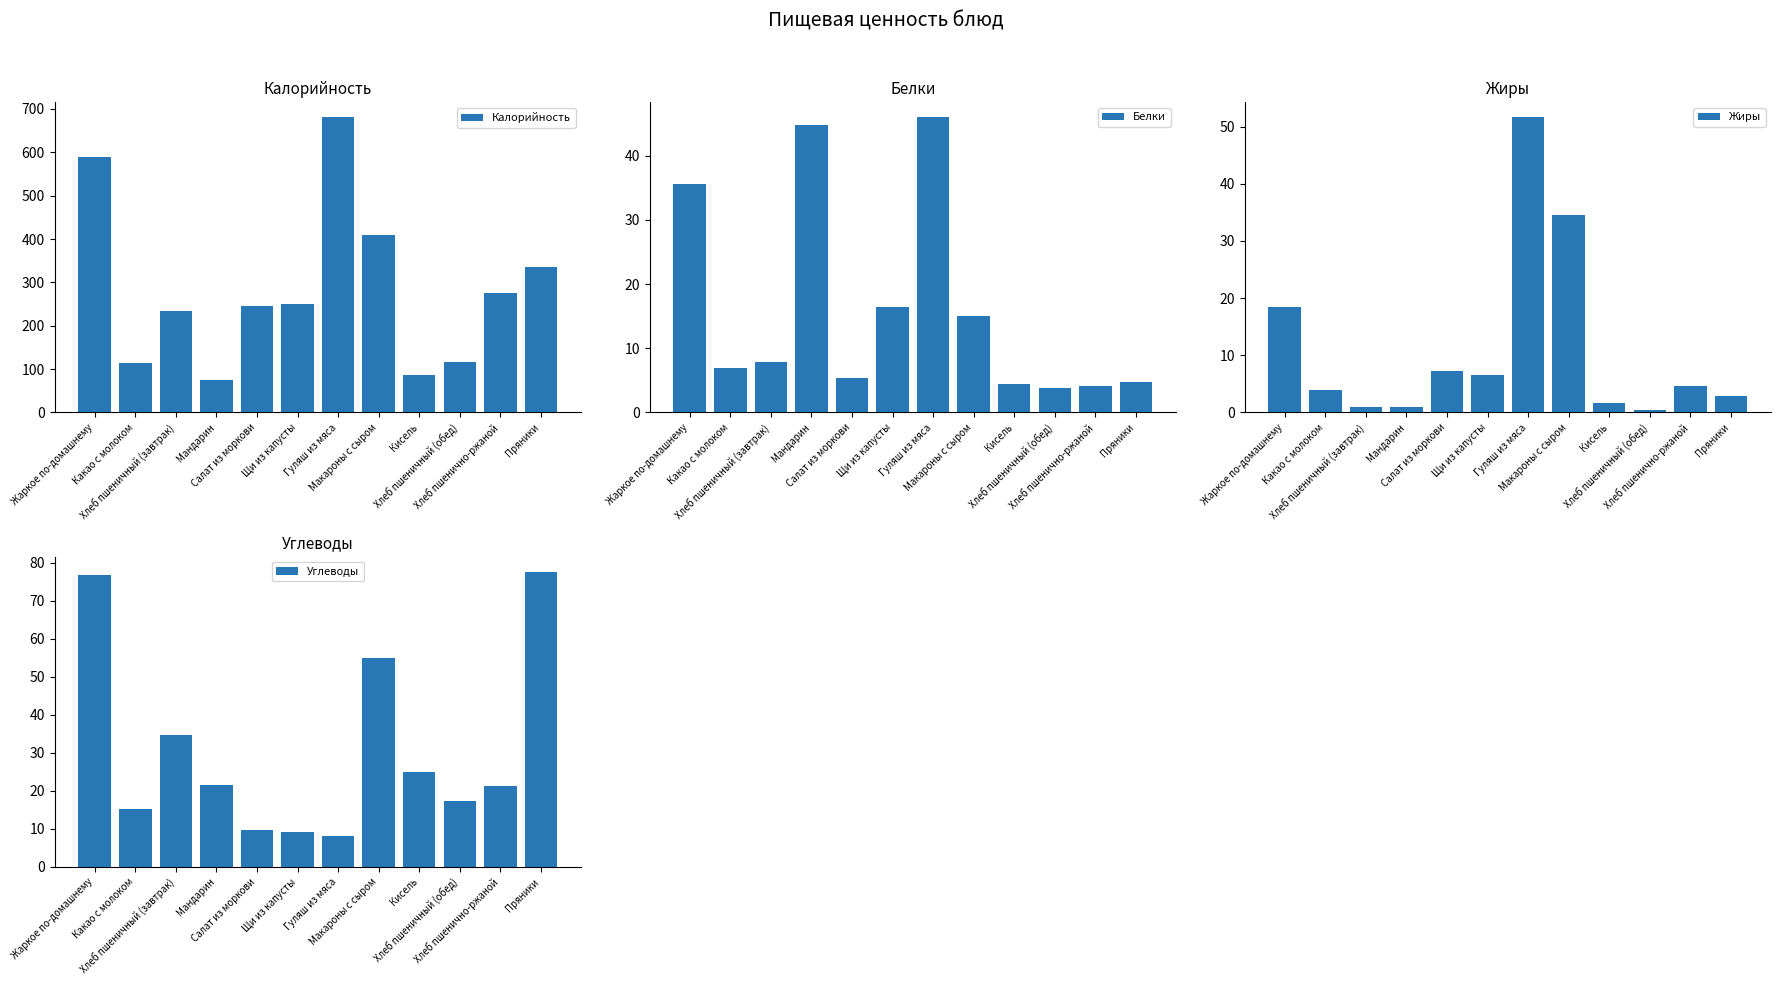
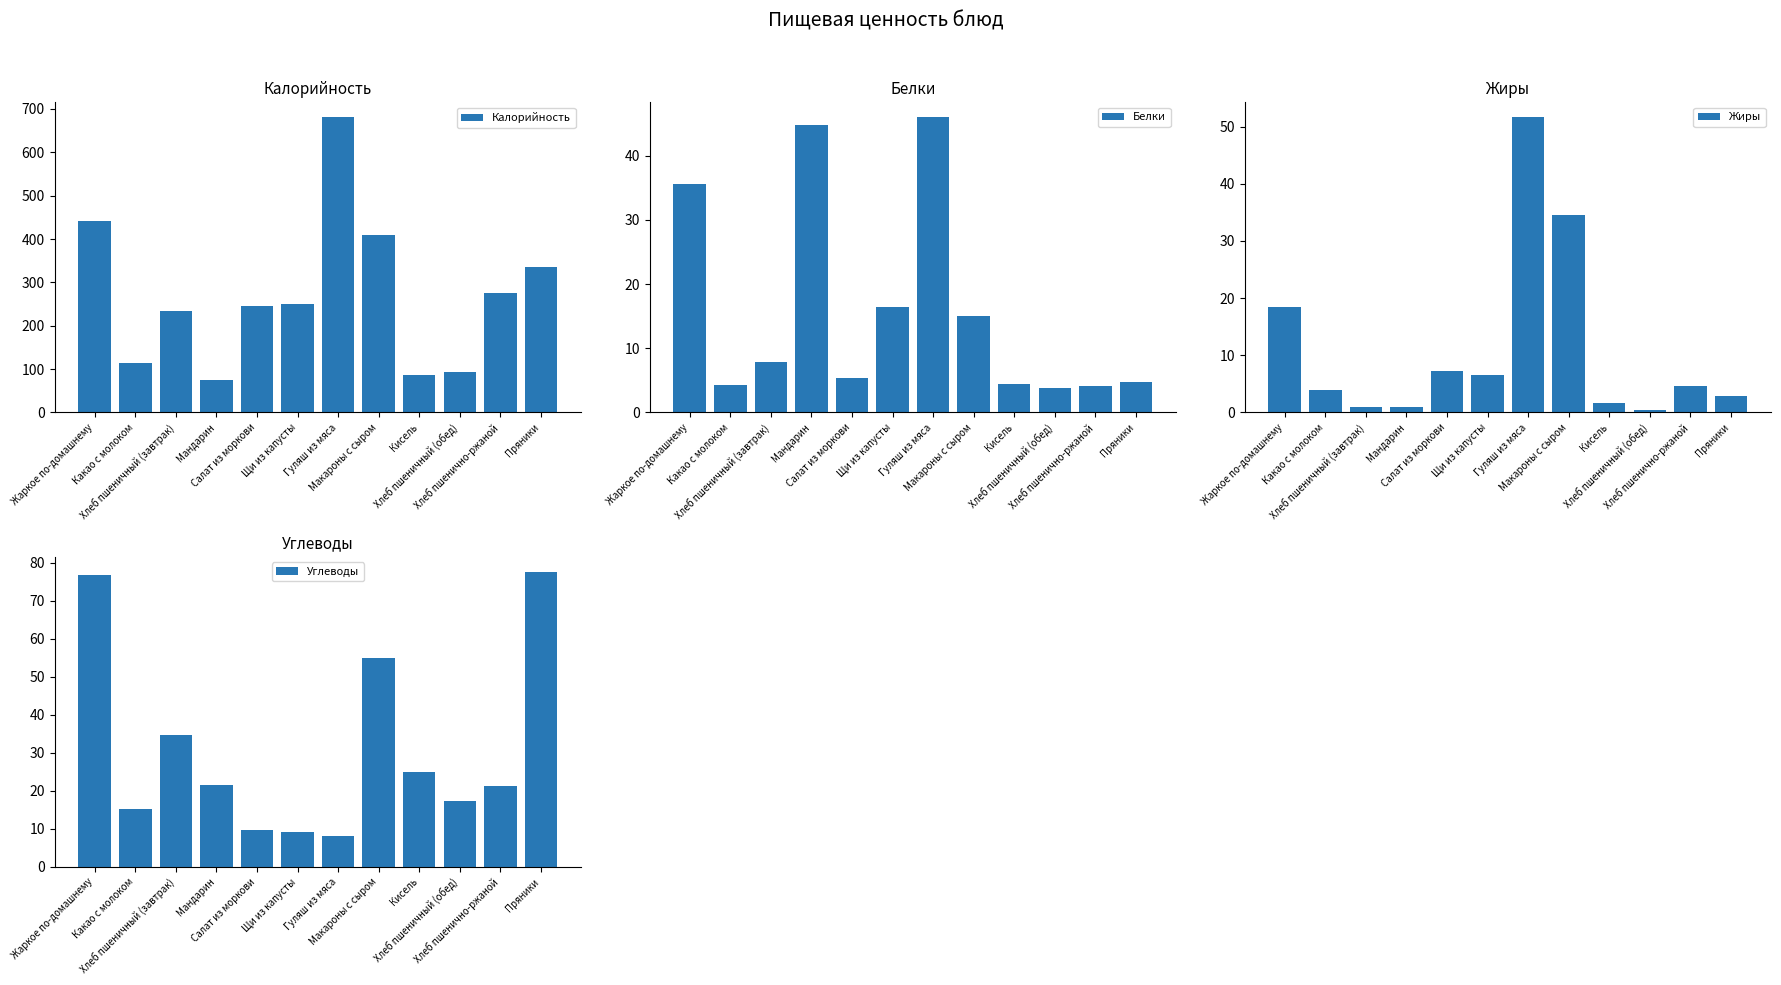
  {
    "Калорийность": {
-     "Жаркое по-домашнему": 590,
+     "Жаркое по-домашнему": 440,
      "Какао с молоком": 110,
      "Хлеб пшеничный (завтрак)": 240,
      "Мандарин": 80,
      "Салат из моркови": 250,
      "Щи из капусты": 250,
      "Гуляш из мяса": 680,
      "Макароны с сыром": 410,
      "Кисель": 90,
-     "Хлеб пшеничный (обед)": 120,
+     "Хлеб пшеничный (обед)": 90,
      "Хлеб пшенично-ржаной": 270,
      "Пряники": 340
    },
    "Белки": {
      "Жаркое по-домашнему": 36,
-     "Какао с молоком": 7,
+     "Какао с молоком": 4,
      "Хлеб пшеничный (завтрак)": 8,
      "Мандарин": 45,
      "Салат из моркови": 5,
      "Щи из капусты": 16,
      "Гуляш из мяса": 46,
      "Макароны с сыром": 15,
      "Кисель": 4,
      "Хлеб пшеничный (обед)": 4,
      "Хлеб пшенично-ржаной": 4,
      "Пряники": 5
    },
    "Жиры": {
      "Жаркое по-домашнему": 18,
      "Какао с молоком": 4,
      "Хлеб пшеничный (завтрак)": 1,
      "Мандарин": 1,
      "Салат из моркови": 7,
      "Щи из капусты": 7,
      "Гуляш из мяса": 52,
      "Макароны с сыром": 34,
      "Кисель": 2,
      "Хлеб пшеничный (обед)": 1,
      "Хлеб пшенично-ржаной": 5,
      "Пряники": 3
    },
    "Углеводы": {
      "Жаркое по-домашнему": 77,
      "Какао с молоком": 15,
      "Хлеб пшеничный (завтрак)": 35,
      "Мандарин": 22,
      "Салат из моркови": 10,
      "Щи из капусты": 9,
      "Гуляш из мяса": 8,
      "Макароны с сыром": 55,
      "Кисель": 25,
      "Хлеб пшеничный (обед)": 17,
      "Хлеб пшенично-ржаной": 21,
      "Пряники": 78
    }
  }
